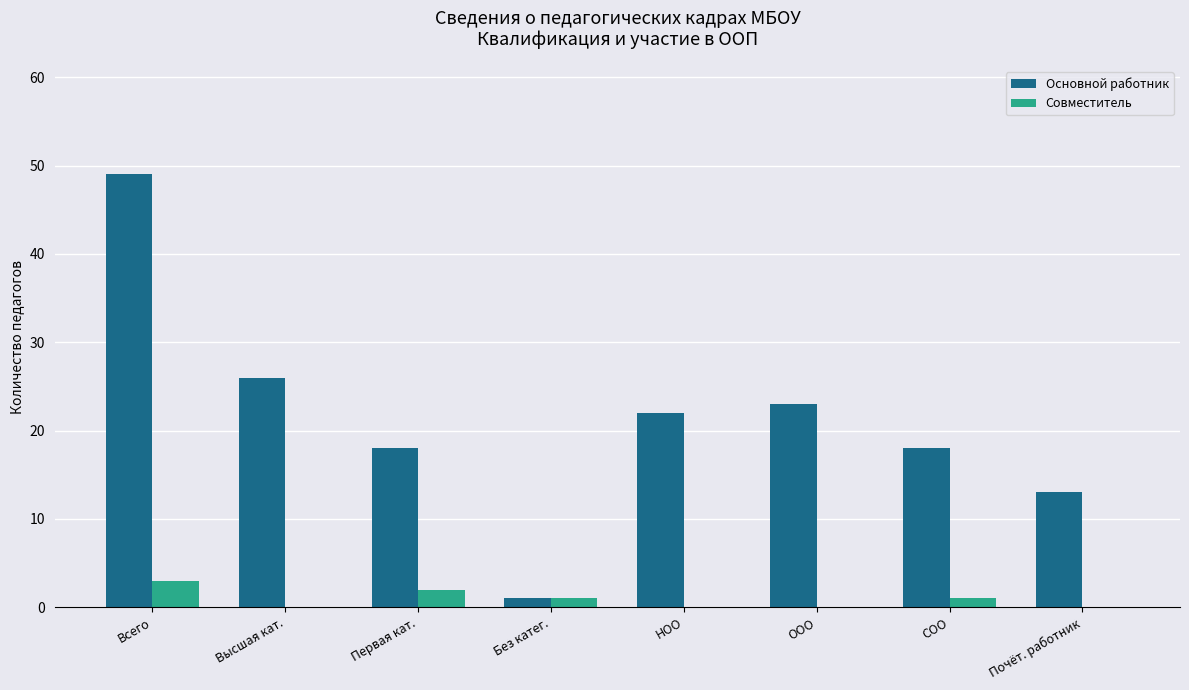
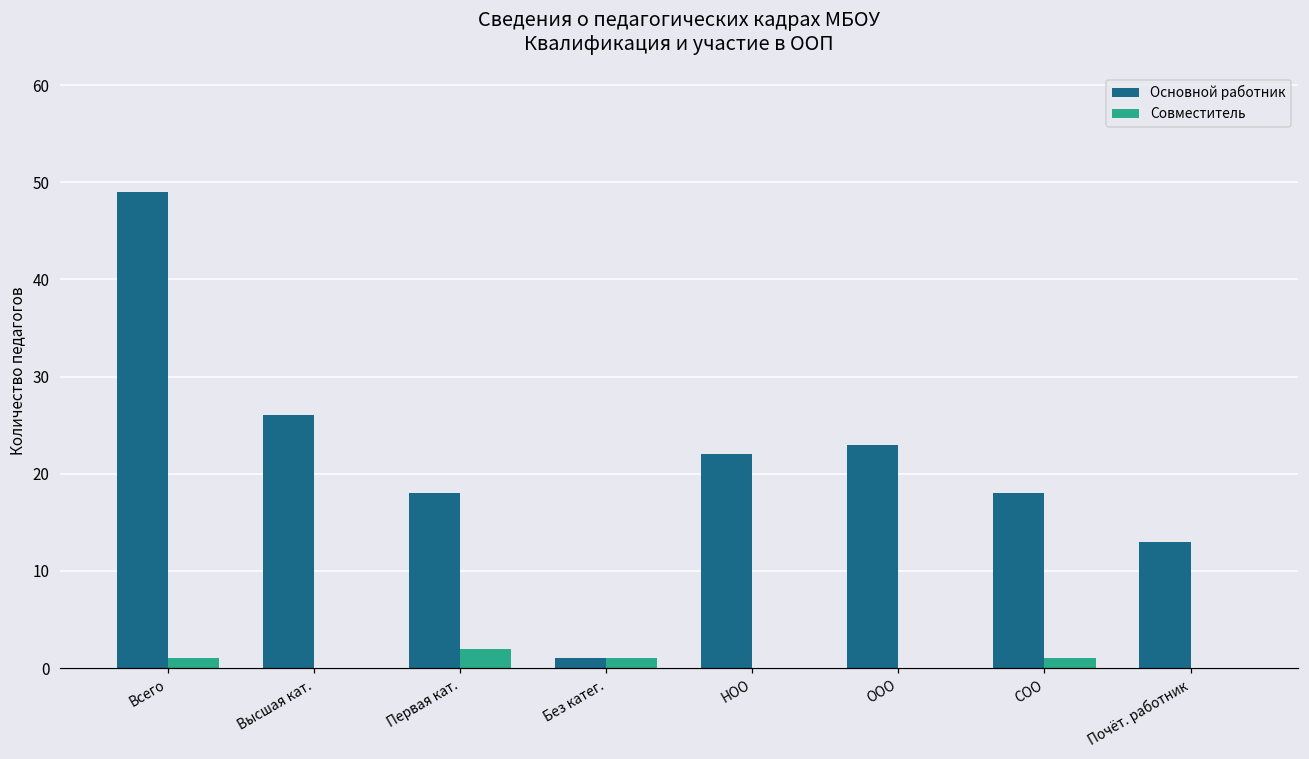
  {
    "Основной работник": {
      "Всего": 49,
      "Высшая кат.": 26,
      "Первая кат.": 18,
      "Без катег.": 1,
      "НОО": 22,
      "ООО": 23,
      "СОО": 18,
      "Почёт. работник": 13
    },
    "Совместитель": {
-     "Всего": 3,
+     "Всего": 1,
      "Высшая кат.": 0,
      "Первая кат.": 2,
      "Без катег.": 1,
      "НОО": 0,
      "ООО": 0,
      "СОО": 1,
      "Почёт. работник": 0
    }
  }
